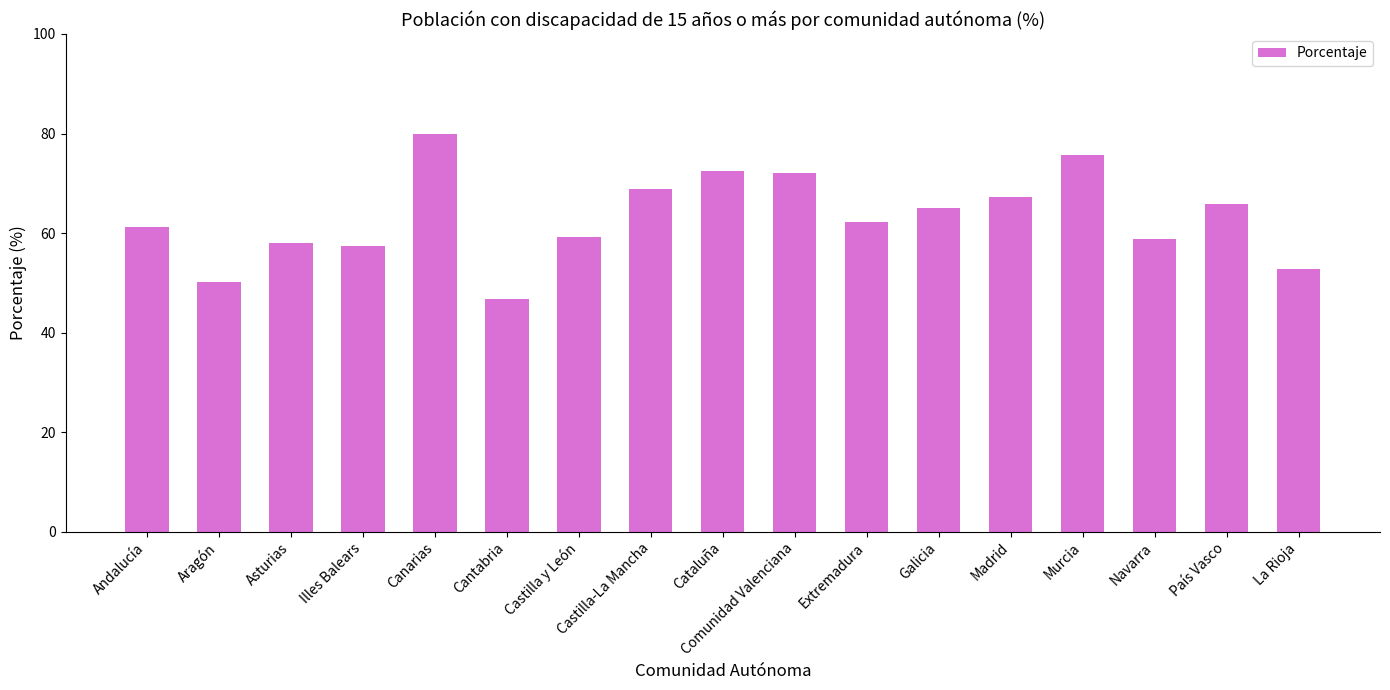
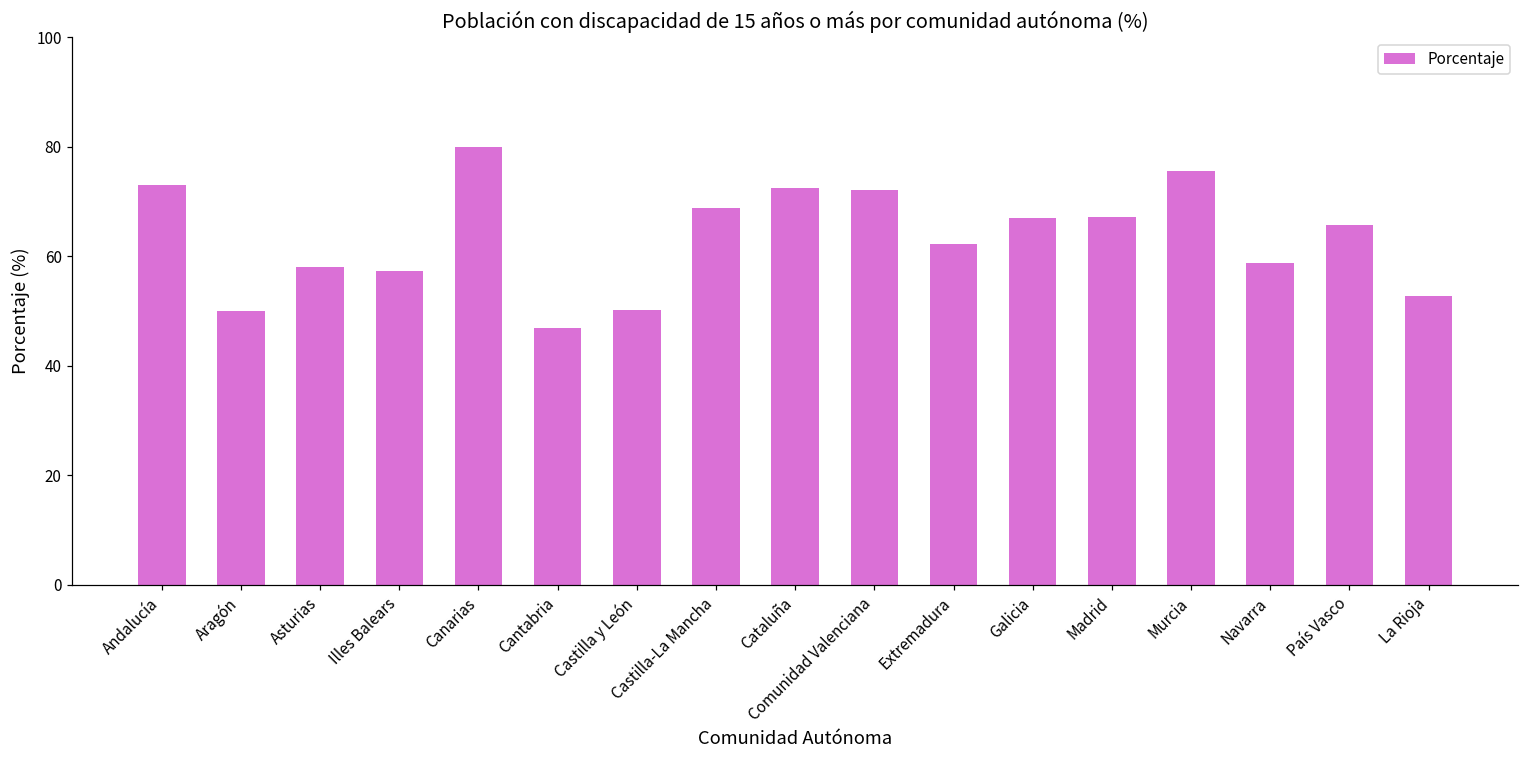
  {
-   "Andalucía": 61,
+   "Andalucía": 73,
    "Aragón": 50,
    "Asturias": 58,
    "Illes Balears": 57,
    "Canarias": 80,
    "Cantabria": 47,
-   "Castilla y León": 59,
+   "Castilla y León": 50,
    "Castilla-La Mancha": 69,
    "Cataluña": 72,
    "Comunidad Valenciana": 72,
    "Extremadura": 62,
-   "Galicia": 65,
+   "Galicia": 67,
    "Madrid": 67,
    "Murcia": 76,
    "Navarra": 59,
    "País Vasco": 66,
    "La Rioja": 53
  }
